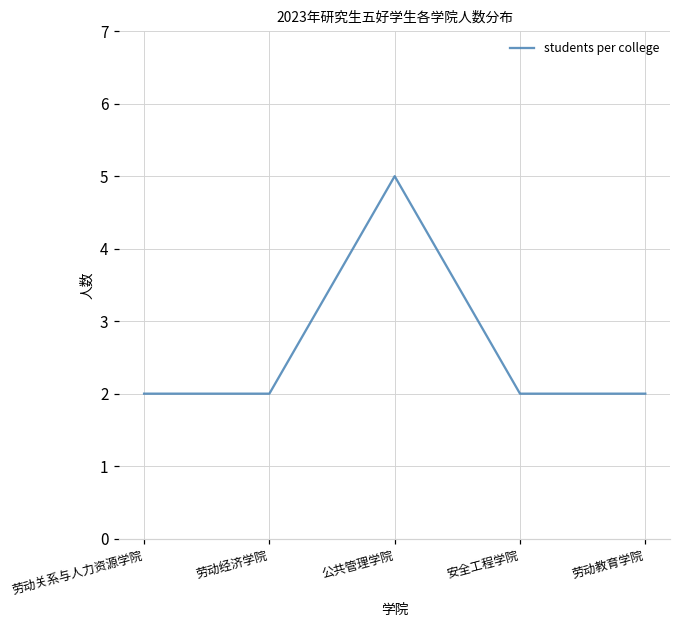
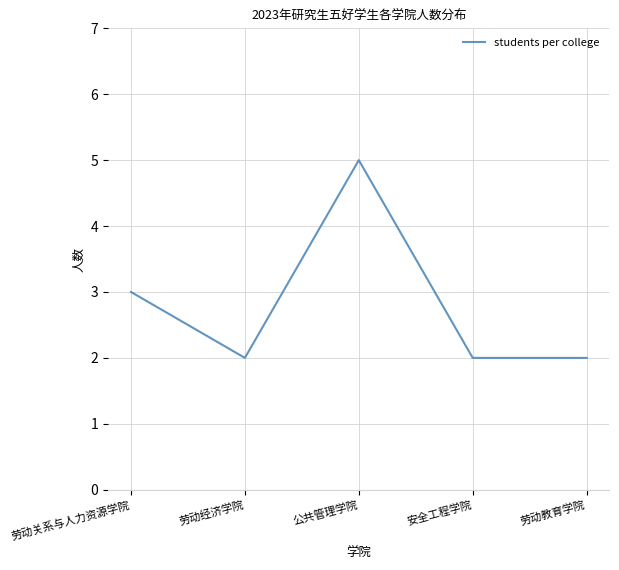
  {
-   "劳动关系与人力资源学院": 2,
+   "劳动关系与人力资源学院": 3,
    "劳动经济学院": 2,
    "公共管理学院": 5,
    "安全工程学院": 2,
    "劳动教育学院": 2
  }
